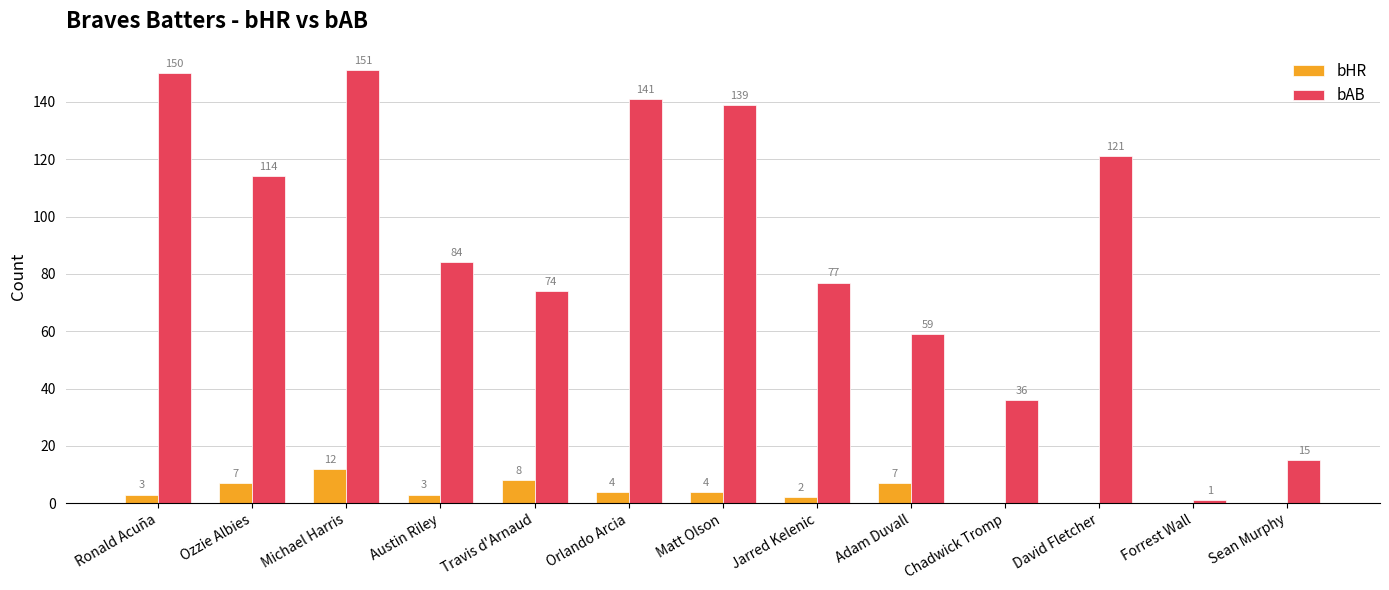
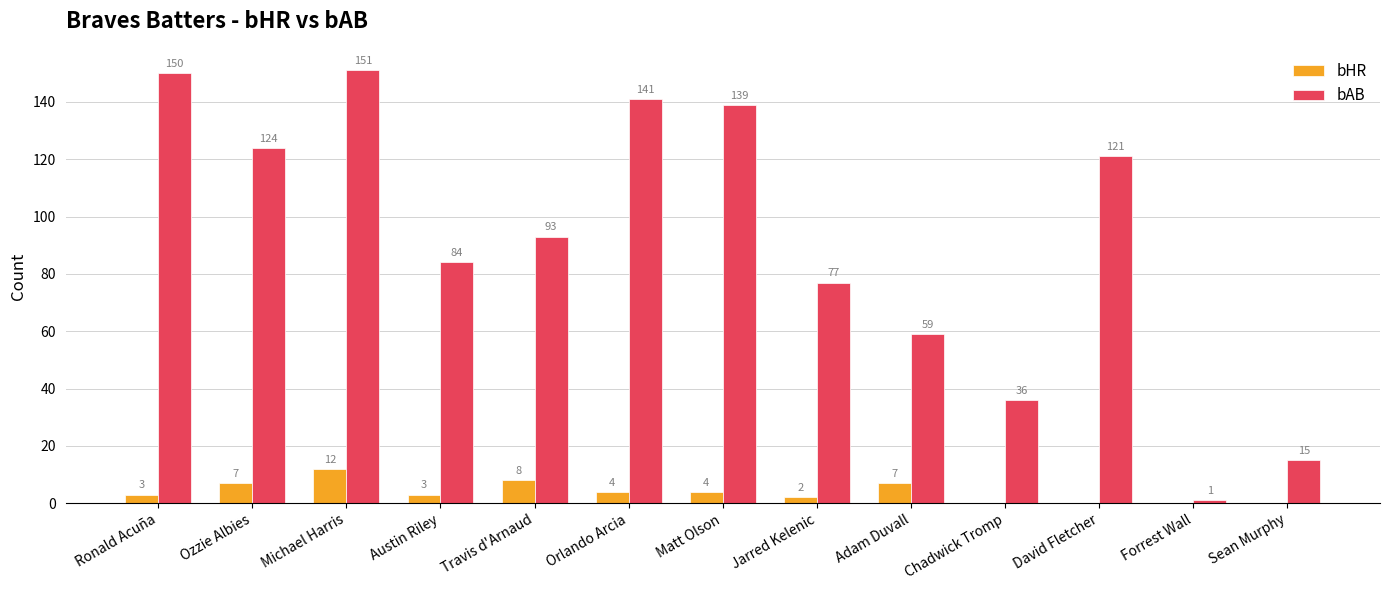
  {
    "bHR": {
      "Ronald Acuña": 3,
      "Ozzie Albies": 7,
      "Michael Harris": 12,
      "Austin Riley": 3,
      "Travis d'Arnaud": 8,
      "Orlando Arcia": 4,
      "Matt Olson": 4,
      "Jarred Kelenic": 2,
      "Adam Duvall": 7
    },
    "bAB": {
      "Ronald Acuña": 150,
-     "Ozzie Albies": 114,
+     "Ozzie Albies": 124,
      "Michael Harris": 151,
      "Austin Riley": 84,
-     "Travis d'Arnaud": 74,
+     "Travis d'Arnaud": 93,
      "Orlando Arcia": 141,
      "Matt Olson": 139,
      "Jarred Kelenic": 77,
      "Adam Duvall": 59,
      "Chadwick Tromp": 36,
      "David Fletcher": 121,
      "Forrest Wall": 1,
      "Sean Murphy": 15
    }
  }
